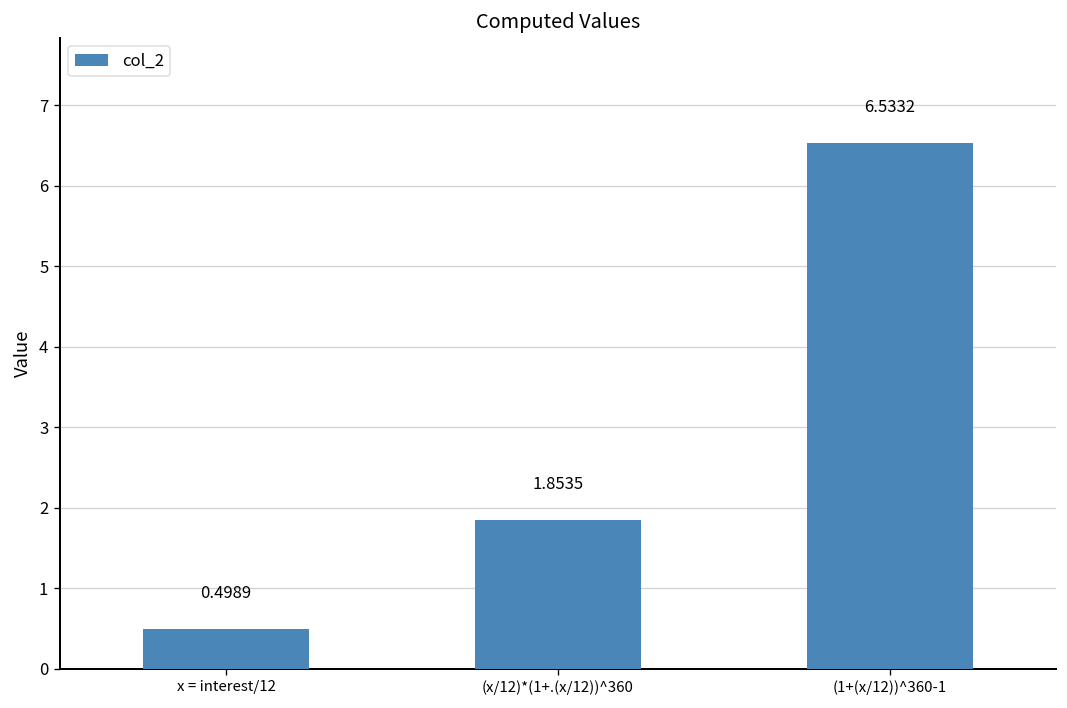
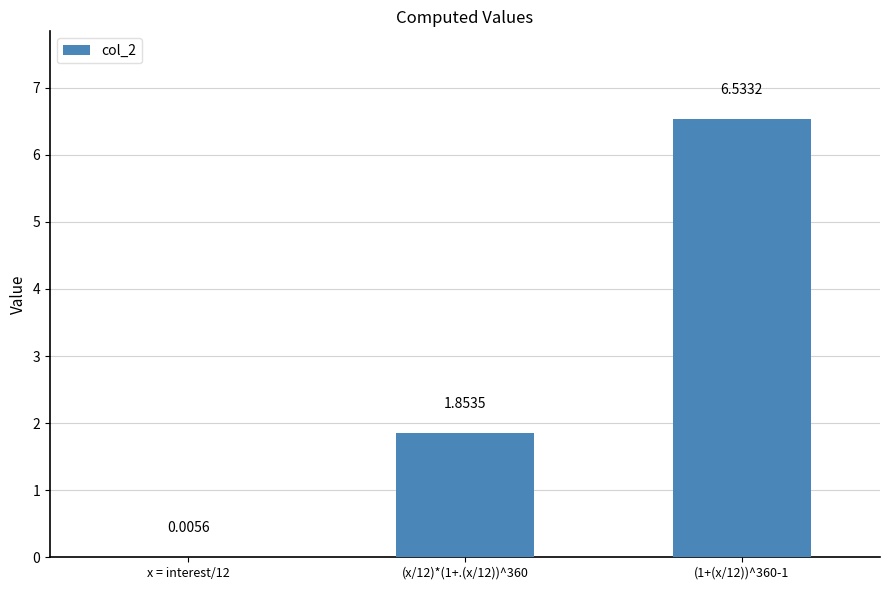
  {
-   "x = interest/12": 0.4989,
+   "x = interest/12": 0.0056,
    "(x/12)*(1+.(x/12))^360": 1.8535,
    "(1+(x/12))^360-1": 6.5332
  }
